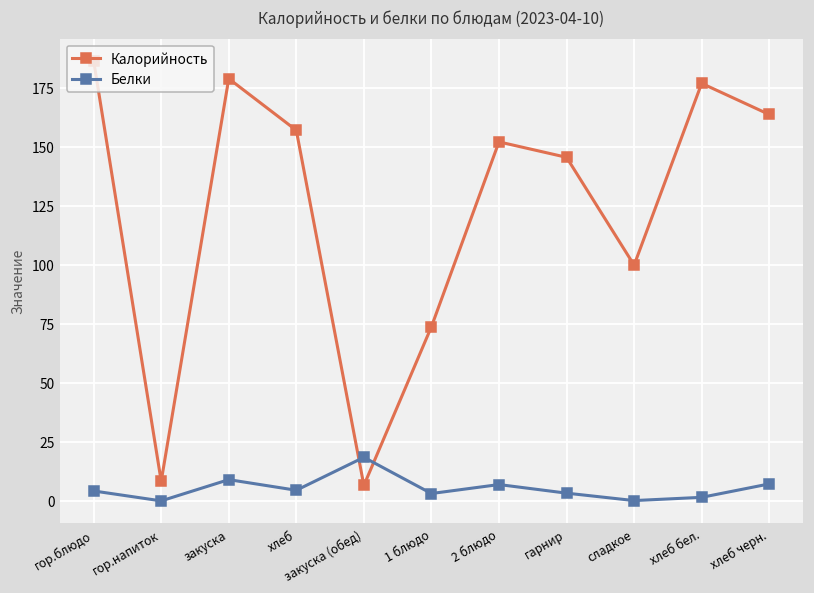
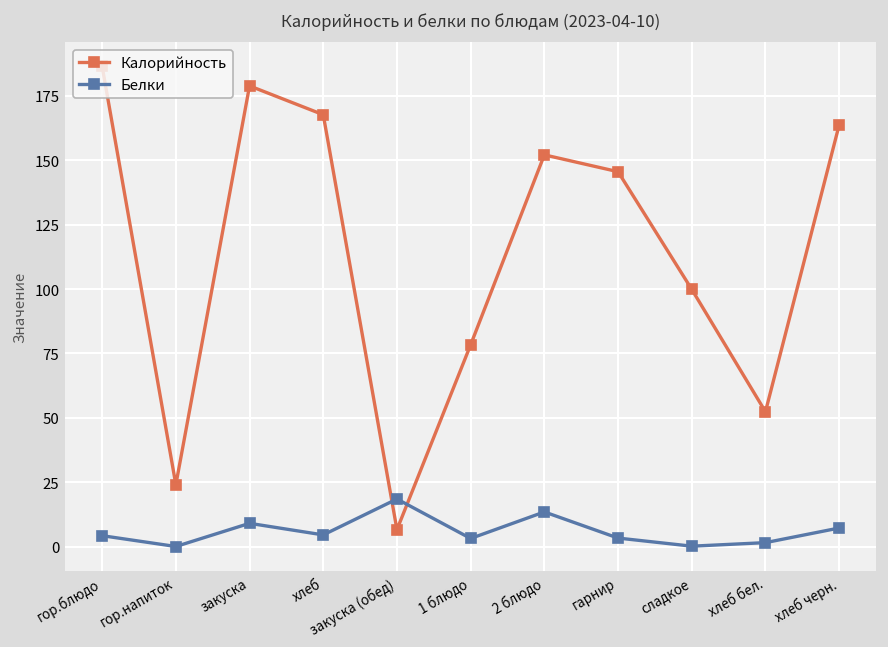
  {
    "Калорийность": {
-     "гор.напиток": 8,
+     "гор.напиток": 24,
      "закуска": 179,
-     "хлеб": 157,
+     "хлеб": 168,
      "закуска (обед)": 7,
-     "1 блюдо": 74,
+     "1 блюдо": 78,
      "2 блюдо": 152,
      "гарнир": 146,
      "сладкое": 100,
-     "хлеб бел.": 177,
+     "хлеб бел.": 52,
      "хлеб черн.": 164
    },
    "Белки": {
      "гор.блюдо": 4,
      "гор.напиток": 0,
      "закуска": 9,
      "хлеб": 5,
      "закуска (обед)": 18,
      "1 блюдо": 3,
-     "2 блюдо": 7,
+     "2 блюдо": 13,
      "гарнир": 3,
      "сладкое": 0,
      "хлеб бел.": 2,
      "хлеб черн.": 7
    }
  }
